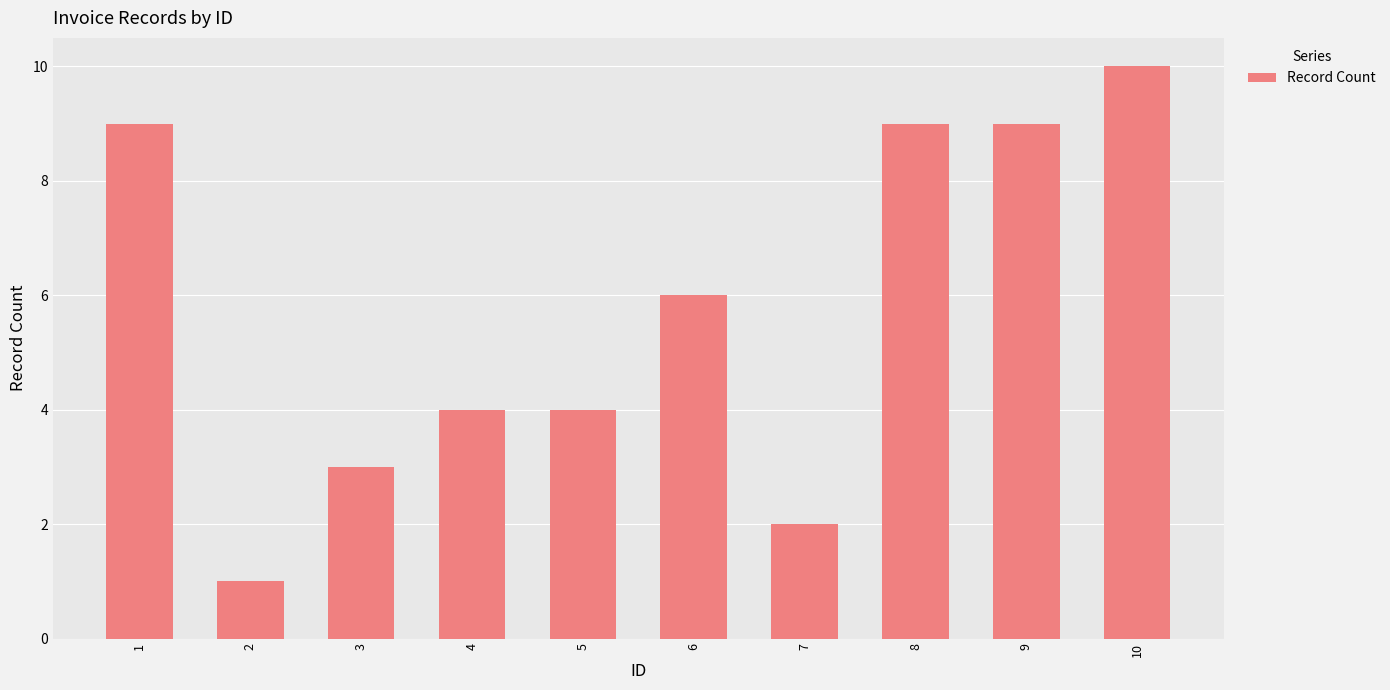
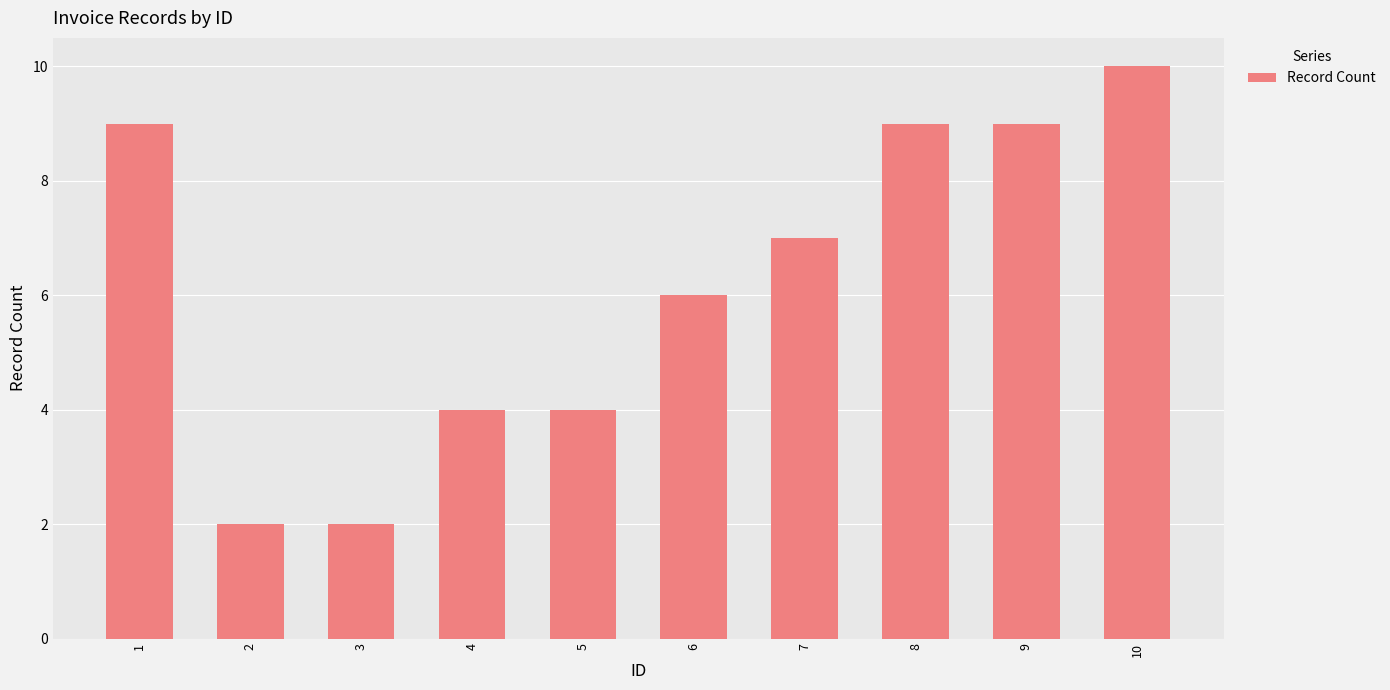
  {
    "1": 9,
-   "2": 1,
-   "3": 3,
+   "2": 2,
+   "3": 2,
    "4": 4,
    "5": 4,
    "6": 6,
-   "7": 2,
+   "7": 7,
    "8": 9,
    "9": 9,
    "10": 10
  }
